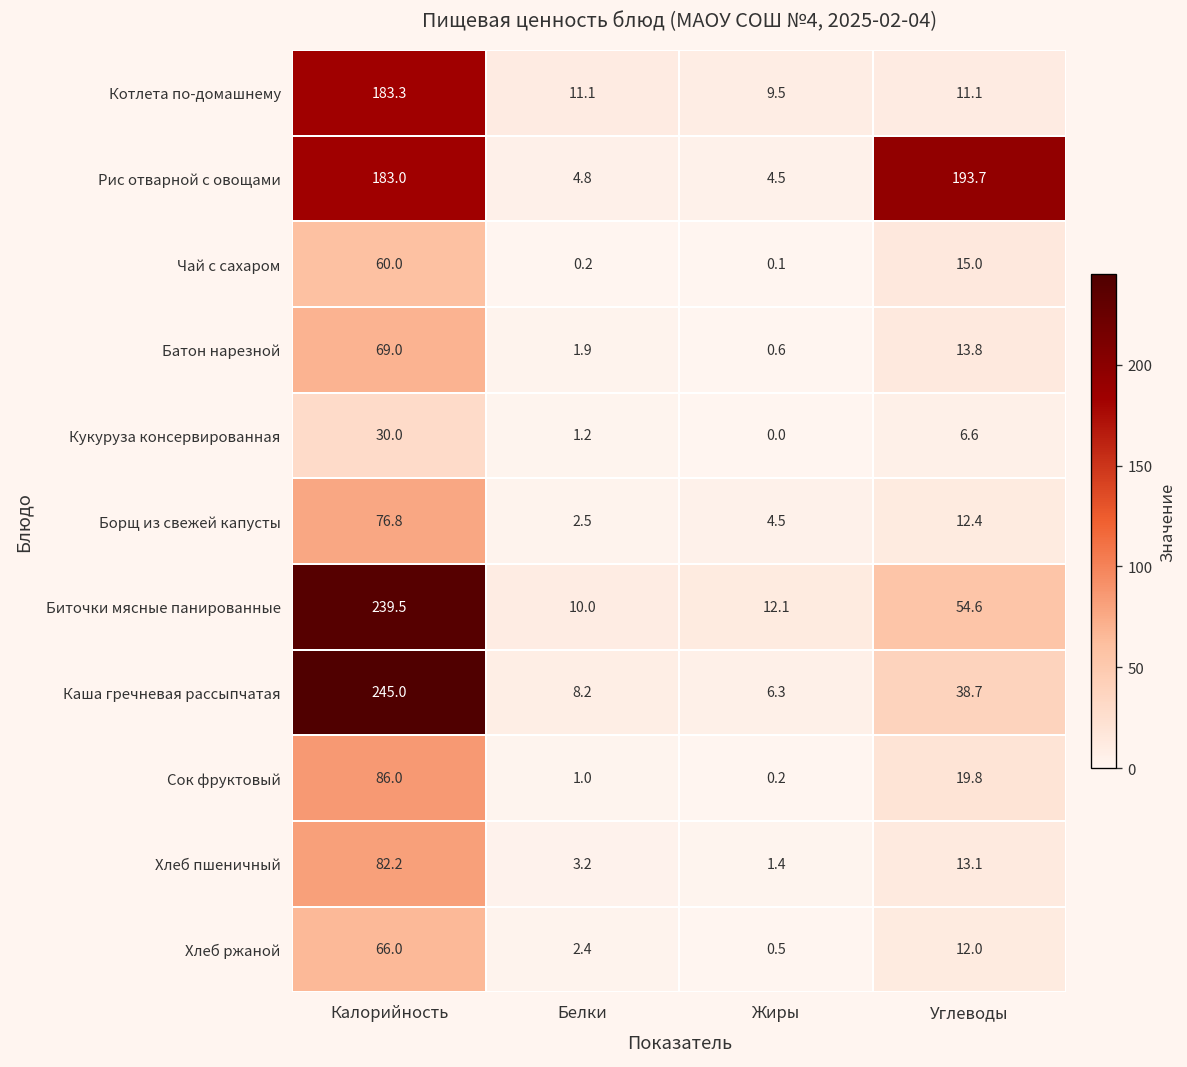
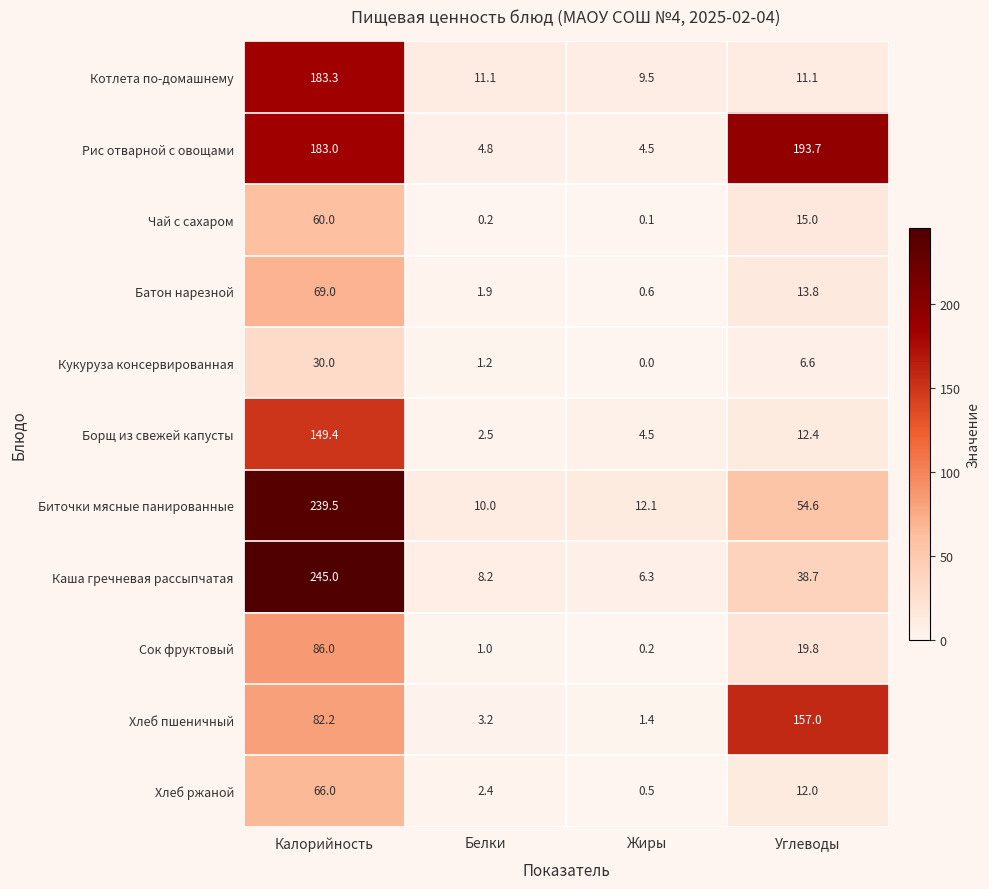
  {
    "Котлета по-домашнему": {
      "Калорийность": 183.3,
      "Белки": 11.1,
      "Жиры": 9.5,
      "Углеводы": 11.1
    },
    "Рис отварной с овощами": {
      "Калорийность": 183.0,
      "Белки": 4.8,
      "Жиры": 4.5,
      "Углеводы": 193.7
    },
    "Чай с сахаром": {
      "Калорийность": 60.0,
      "Белки": 0.2,
      "Жиры": 0.1,
      "Углеводы": 15.0
    },
    "Батон нарезной": {
      "Калорийность": 69.0,
      "Белки": 1.9,
      "Жиры": 0.6,
      "Углеводы": 13.8
    },
    "Кукуруза консервированная": {
      "Калорийность": 30.0,
      "Белки": 1.2,
      "Жиры": 0.0,
      "Углеводы": 6.6
    },
    "Борщ из свежей капусты": {
-     "Калорийность": 76.8,
+     "Калорийность": 149.4,
      "Белки": 2.5,
      "Жиры": 4.5,
      "Углеводы": 12.4
    },
    "Биточки мясные панированные": {
      "Калорийность": 239.5,
      "Белки": 10.0,
      "Жиры": 12.1,
      "Углеводы": 54.6
    },
    "Каша гречневая рассыпчатая": {
      "Калорийность": 245.0,
      "Белки": 8.2,
      "Жиры": 6.3,
      "Углеводы": 38.7
    },
    "Сок фруктовый": {
      "Калорийность": 86.0,
      "Белки": 1.0,
      "Жиры": 0.2,
      "Углеводы": 19.8
    },
    "Хлеб пшеничный": {
      "Калорийность": 82.2,
      "Белки": 3.2,
      "Жиры": 1.4,
-     "Углеводы": 13.1
+     "Углеводы": 157.0
    },
    "Хлеб ржаной": {
      "Калорийность": 66.0,
      "Белки": 2.4,
      "Жиры": 0.5,
      "Углеводы": 12.0
    }
  }
